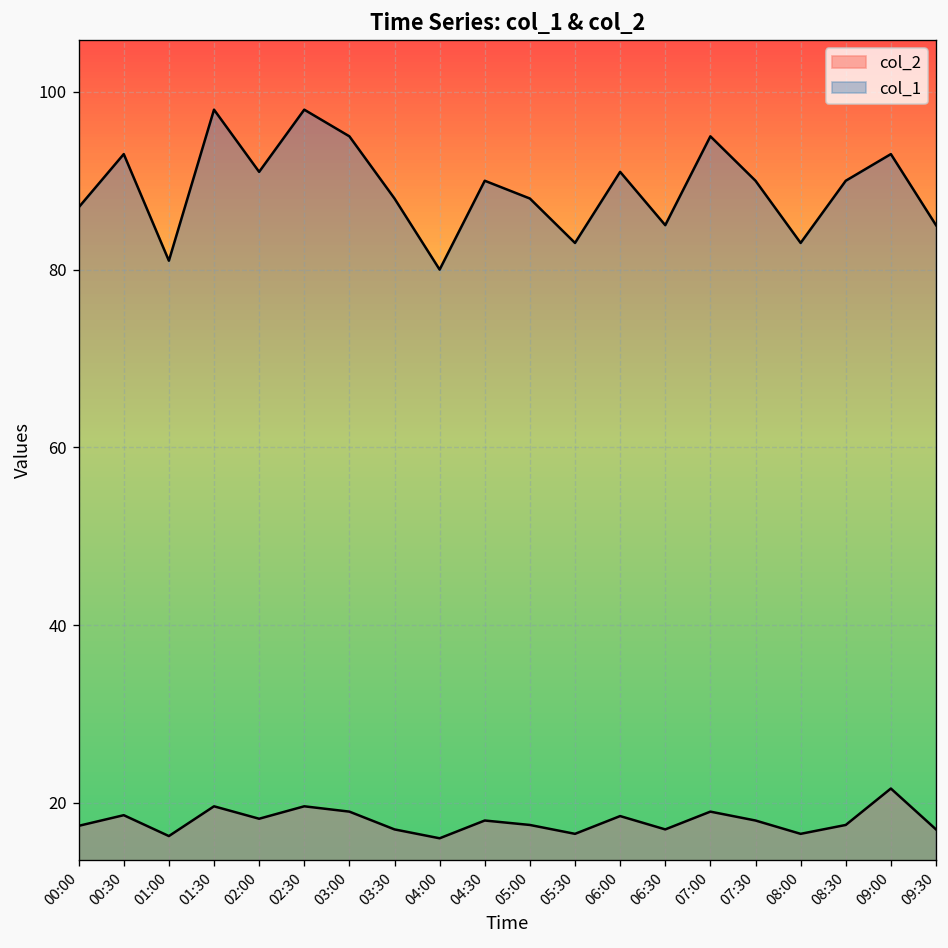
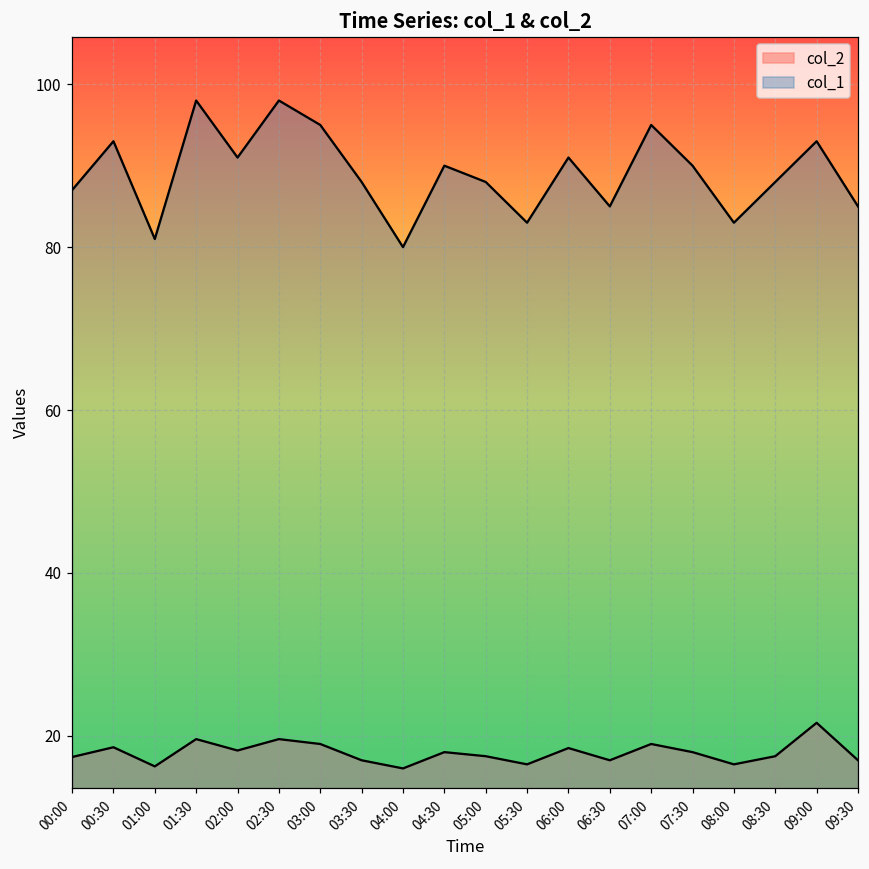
  {
    "col_2": {
      "00:00": 17,
      "00:30": 19,
      "01:00": 16,
      "01:30": 20,
      "02:00": 18,
      "02:30": 20,
      "03:00": 19,
      "03:30": 17,
      "04:00": 16,
      "04:30": 18,
      "05:00": 18,
      "05:30": 17,
      "06:00": 19,
      "06:30": 17,
      "07:00": 19,
      "07:30": 18,
      "08:00": 17,
      "08:30": 18,
      "09:00": 22,
      "09:30": 17
    },
    "col_1": {
      "00:00": 87,
      "00:30": 93,
      "01:00": 81,
      "01:30": 98,
      "02:00": 91,
      "02:30": 98,
      "03:00": 95,
      "03:30": 88,
      "04:00": 80,
      "04:30": 90,
      "05:00": 88,
      "05:30": 83,
      "06:00": 91,
      "06:30": 85,
      "07:00": 95,
      "07:30": 90,
      "08:00": 83,
-     "08:30": 90,
+     "08:30": 88,
      "09:00": 93,
      "09:30": 85
    }
  }
